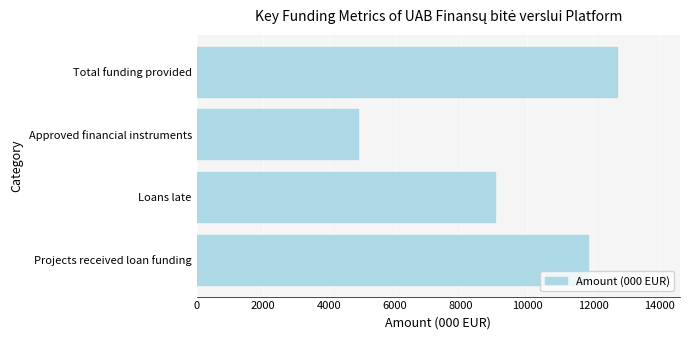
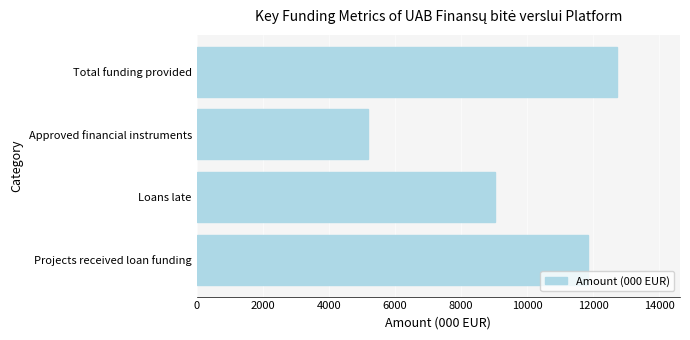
  {
    "Total funding provided": 12700,
-   "Approved financial instruments": 4900,
+   "Approved financial instruments": 5200,
    "Loans late": 9000,
    "Projects received loan funding": 11800
  }
